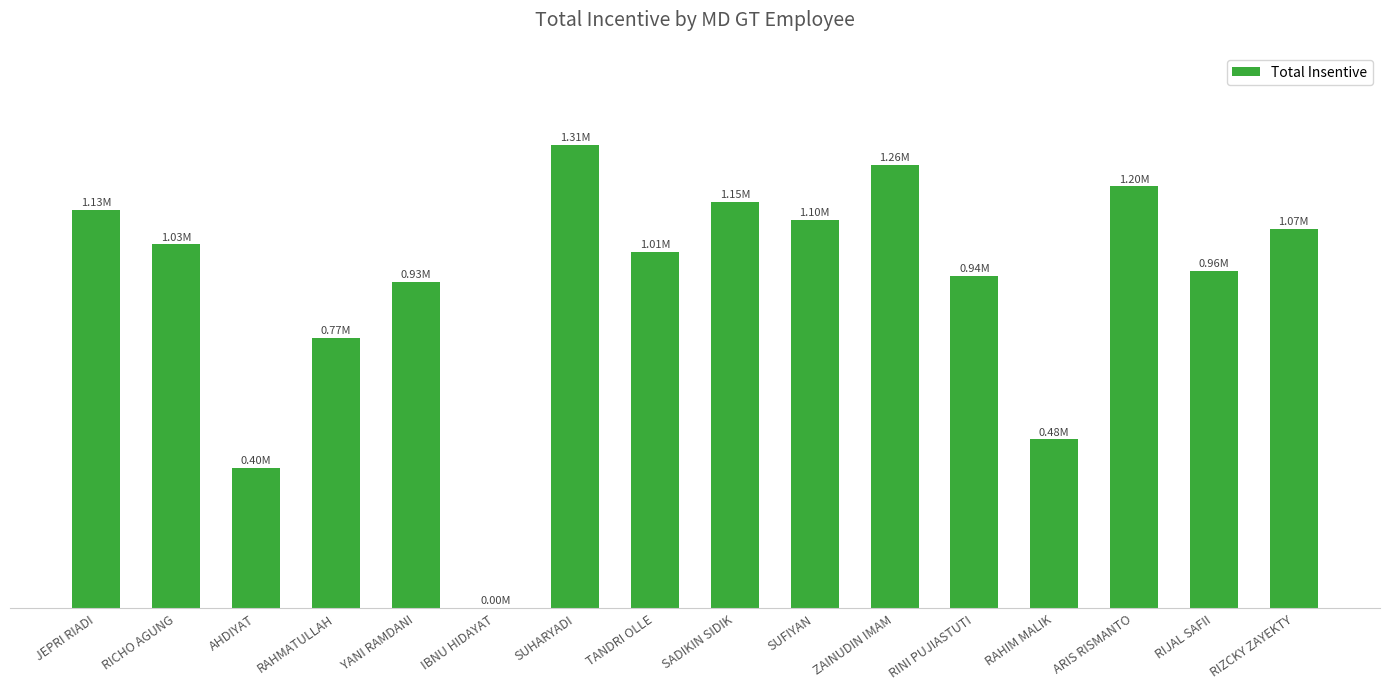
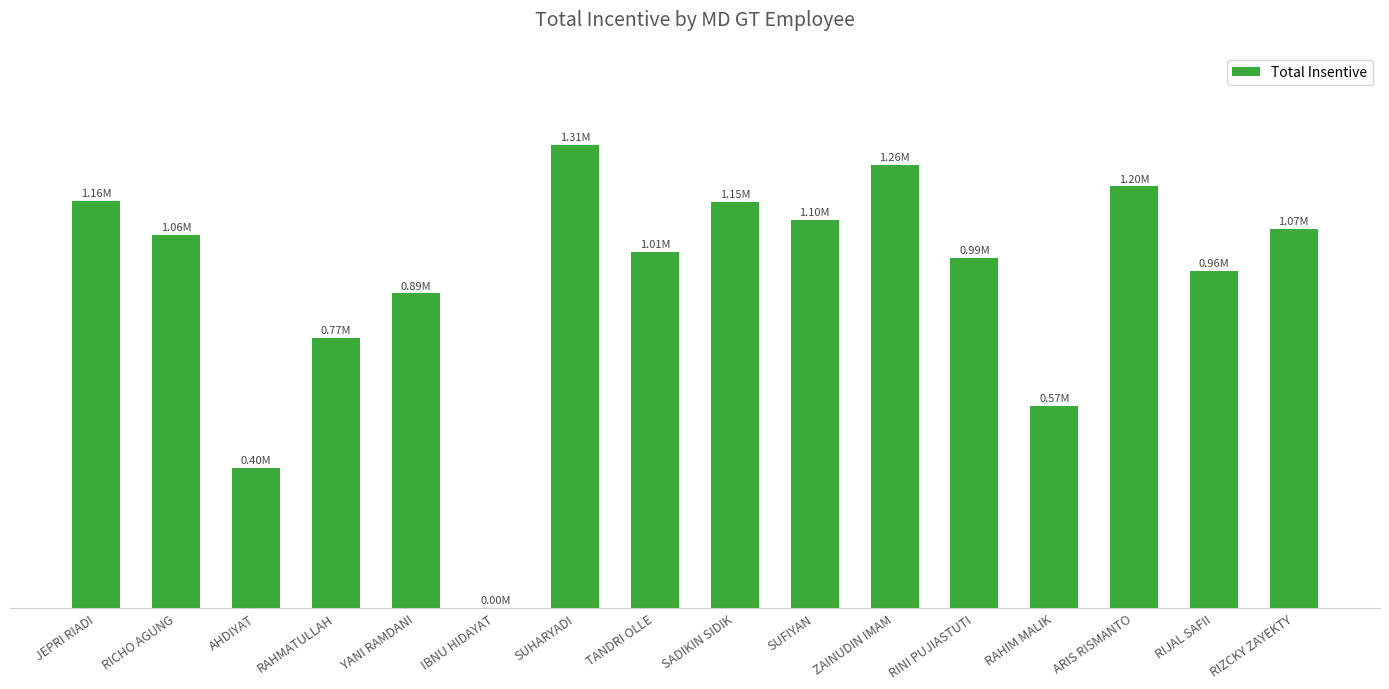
  {
-   "JEPRI RIADI": "1.13M",
-   "RICHO AGUNG": "1.03M",
+   "JEPRI RIADI": "1.16M",
+   "RICHO AGUNG": "1.06M",
    "AHDIYAT": "0.40M",
    "RAHMATULLAH": "0.77M",
-   "YANI RAMDANI": "0.93M",
+   "YANI RAMDANI": "0.89M",
    "IBNU HIDAYAT": "0.00M",
    "SUHARYADI": "1.31M",
    "TANDRI OLLE": "1.01M",
    "SADIKIN SIDIK": "1.15M",
    "SUFIYAN": "1.10M",
    "ZAINUDIN IMAM": "1.26M",
-   "RINI PUJIASTUTI": "0.94M",
-   "RAHIM MALIK": "0.48M",
+   "RINI PUJIASTUTI": "0.99M",
+   "RAHIM MALIK": "0.57M",
    "ARIS RISMANTO": "1.20M",
    "RIJAL SAFII": "0.96M",
    "RIZCKY ZAYEKTY": "1.07M"
  }
